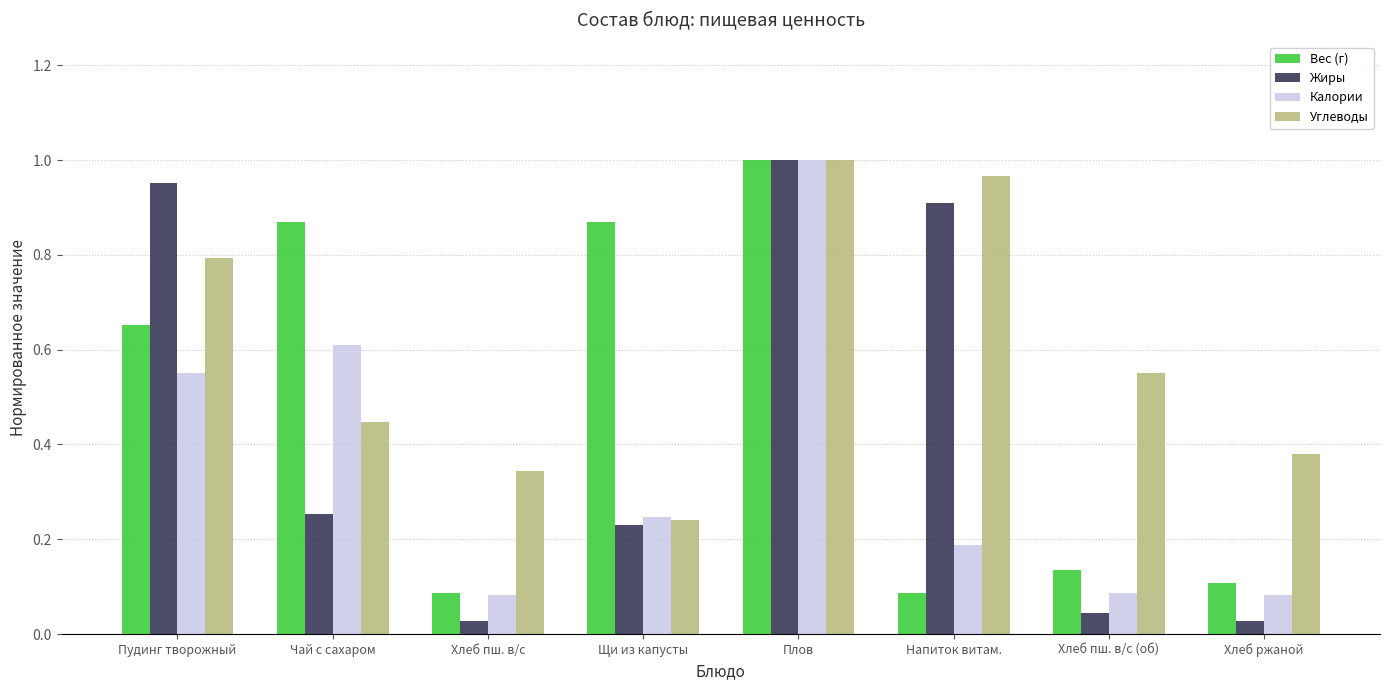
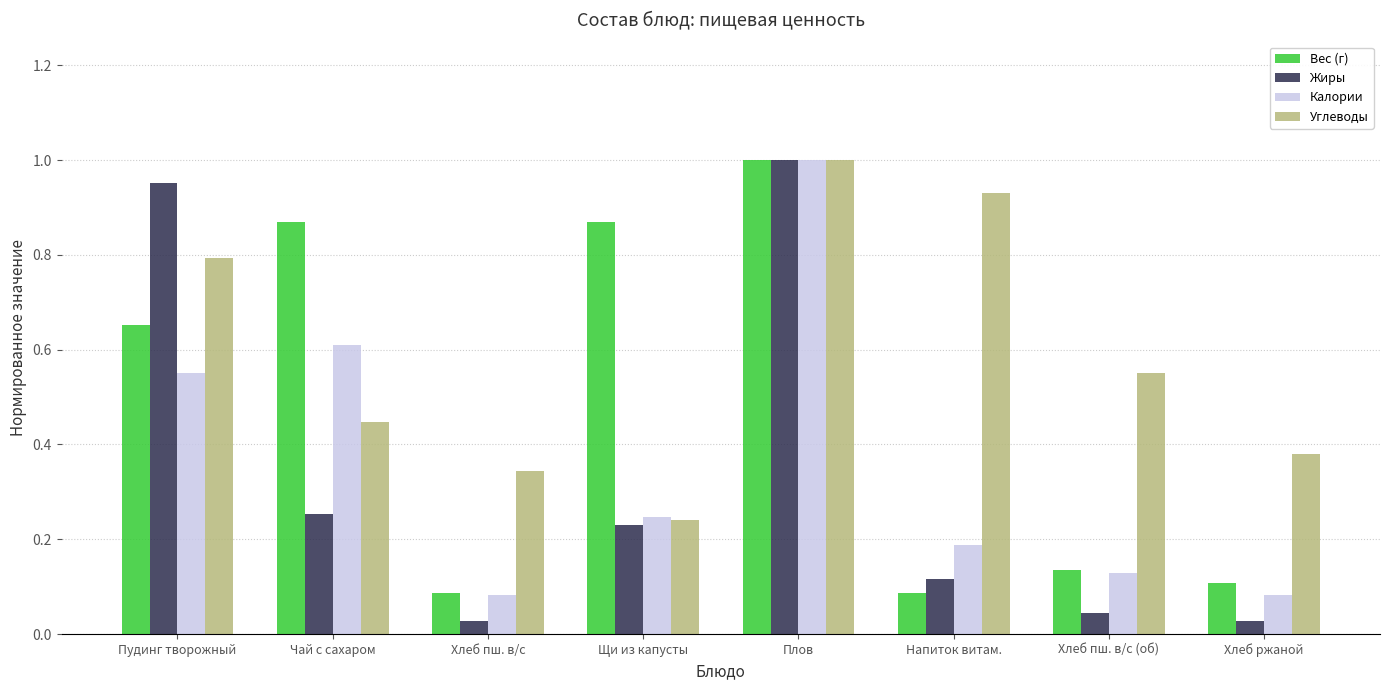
  {
    "Вес (г)": {
      "Пудинг творожный": 0.65,
      "Чай с сахаром": 0.87,
      "Хлеб пш. в/с": 0.09,
      "Щи из капусты": 0.87,
      "Плов": 1.00,
      "Напиток витам.": 0.09,
      "Хлеб пш. в/с (об)": 0.13,
      "Хлеб ржаной": 0.11
    },
    "Жиры": {
      "Пудинг творожный": 0.95,
      "Чай с сахаром": 0.25,
      "Хлеб пш. в/с": 0.03,
      "Щи из капусты": 0.23,
      "Плов": 1.00,
-     "Напиток витам.": 0.91,
+     "Напиток витам.": 0.12,
      "Хлеб пш. в/с (об)": 0.04,
      "Хлеб ржаной": 0.03
    },
    "Калории": {
      "Пудинг творожный": 0.55,
      "Чай с сахаром": 0.61,
      "Хлеб пш. в/с": 0.08,
      "Щи из капусты": 0.25,
      "Плов": 1.00,
      "Напиток витам.": 0.19,
-     "Хлеб пш. в/с (об)": 0.09,
+     "Хлеб пш. в/с (об)": 0.13,
      "Хлеб ржаной": 0.08
    },
    "Углеводы": {
      "Пудинг творожный": 0.79,
      "Чай с сахаром": 0.45,
      "Хлеб пш. в/с": 0.34,
      "Щи из капусты": 0.24,
      "Плов": 1.00,
-     "Напиток витам.": 0.97,
+     "Напиток витам.": 0.93,
      "Хлеб пш. в/с (об)": 0.55,
      "Хлеб ржаной": 0.38
    }
  }
